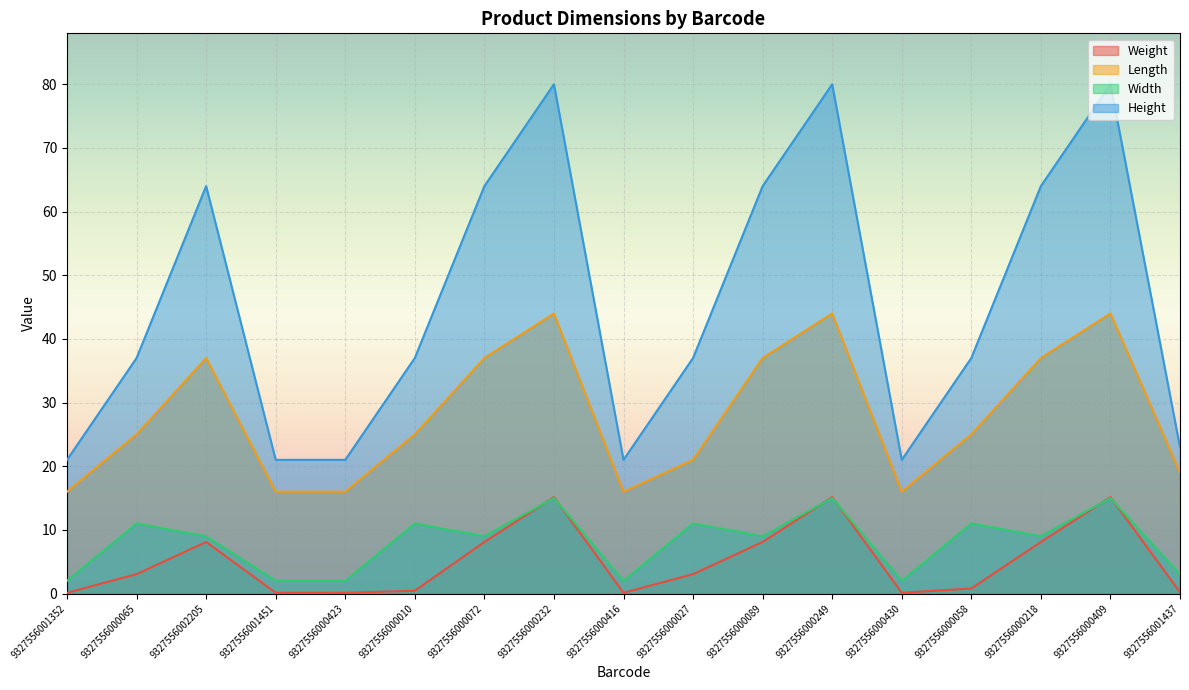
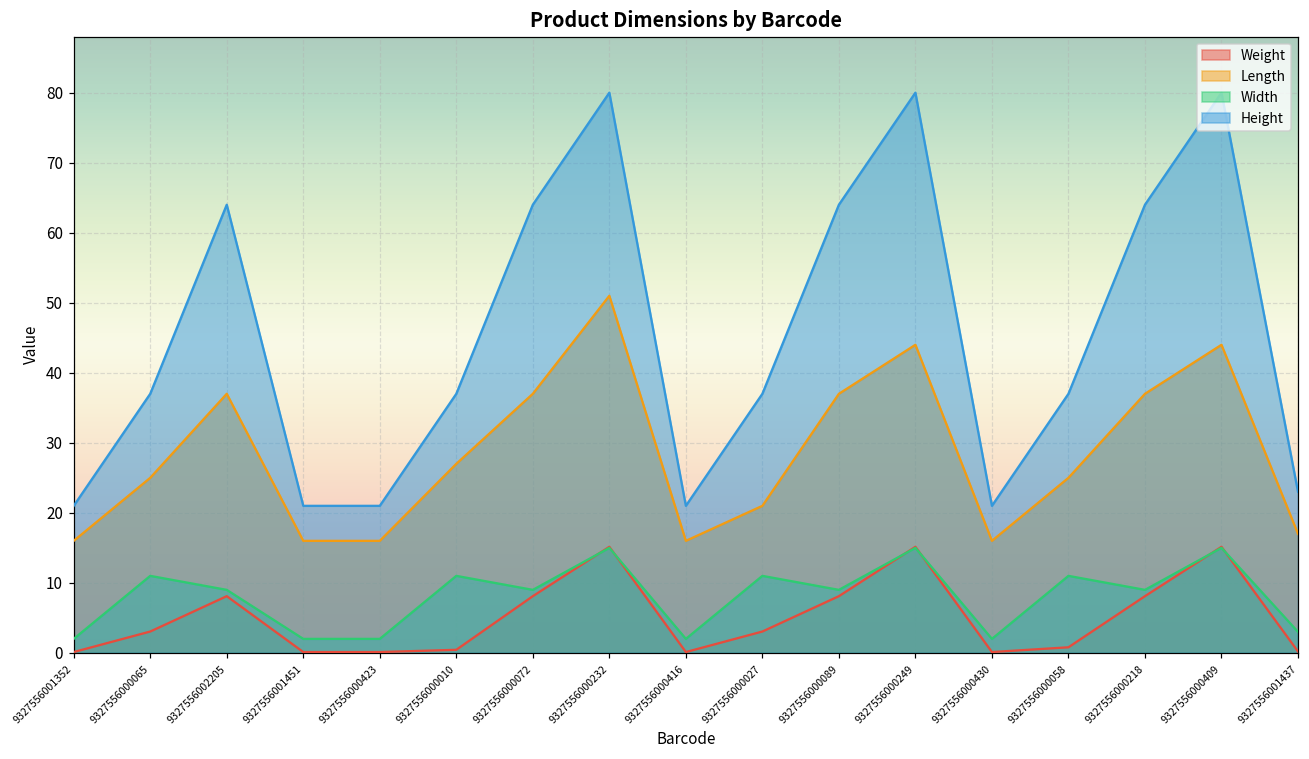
  {
    "Weight": {
      "9327556001352": 0,
      "9327556000065": 3,
      "9327556002205": 8,
      "9327556001451": 0,
      "9327556000423": 0,
      "9327556000010": 0,
      "9327556000072": 8,
      "9327556000416": 0,
      "9327556000027": 3,
      "9327556000089": 8,
      "9327556000430": 0,
      "9327556000058": 1,
      "9327556000218": 8,
      "9327556001437": 0
    },
    "Length": {
      "9327556001352": 16,
      "9327556000065": 25,
      "9327556002205": 37,
      "9327556001451": 16,
      "9327556000423": 16,
-     "9327556000010": 25,
+     "9327556000010": 27,
      "9327556000072": 37,
-     "9327556000232": 44,
+     "9327556000232": 51,
      "9327556000416": 16,
      "9327556000027": 21,
      "9327556000089": 37,
      "9327556000249": 44,
      "9327556000430": 16,
      "9327556000058": 25,
      "9327556000218": 37,
      "9327556000409": 44,
-     "9327556001437": 19
+     "9327556001437": 17
    },
    "Width": {
      "9327556001352": 2,
      "9327556000065": 11,
      "9327556002205": 9,
      "9327556001451": 2,
      "9327556000423": 2,
      "9327556000010": 11,
      "9327556000072": 9,
      "9327556000416": 2,
      "9327556000027": 11,
      "9327556000089": 9,
      "9327556000430": 2,
      "9327556000058": 11,
      "9327556000218": 9,
      "9327556001437": 3
    },
    "Height": {
      "9327556001352": 21,
      "9327556000065": 37,
      "9327556002205": 64,
      "9327556001451": 21,
      "9327556000423": 21,
      "9327556000010": 37,
      "9327556000072": 64,
      "9327556000232": 80,
      "9327556000416": 21,
      "9327556000027": 37,
      "9327556000089": 64,
      "9327556000249": 80,
      "9327556000430": 21,
      "9327556000058": 37,
      "9327556000218": 64,
      "9327556001437": 23
    }
  }
